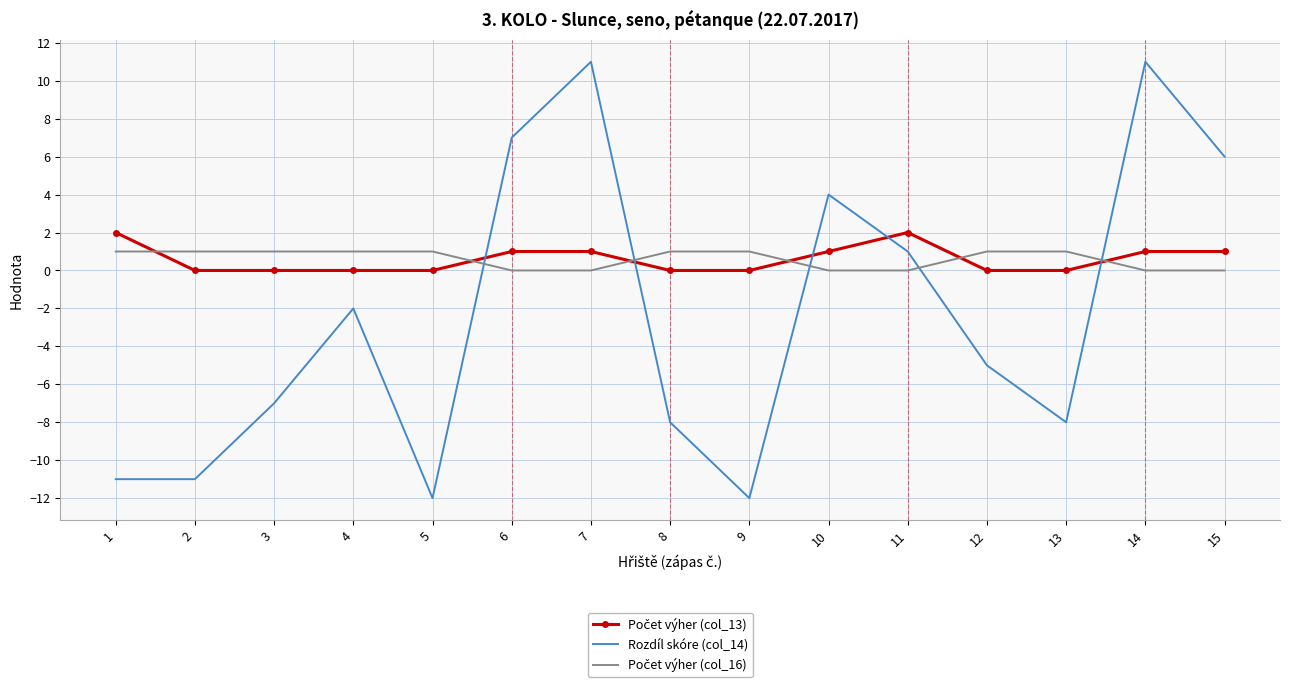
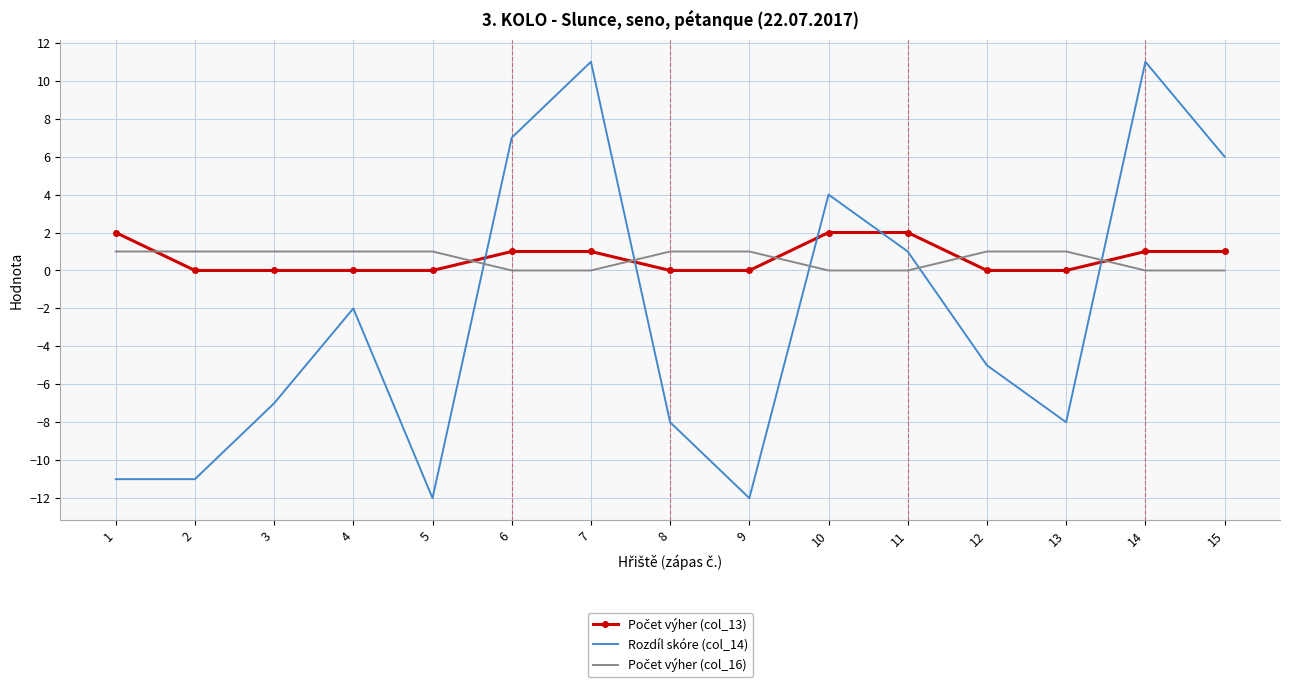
  {
    "Počet výher (col_13)": {
      "1": 2,
      "2": 0,
      "3": 0,
      "4": 0,
      "5": 0,
      "6": 1,
      "7": 1,
      "8": 0,
      "9": 0,
-     "10": 1,
+     "10": 2,
      "11": 2,
      "12": 0,
      "13": 0,
      "14": 1,
      "15": 1
    },
    "Rozdíl skóre (col_14)": {
      "1": -11,
      "2": -11,
      "3": -7,
      "4": -2,
      "5": -12,
      "6": 7,
      "7": 11,
      "8": -8,
      "9": -12,
      "10": 4,
      "11": 1,
      "12": -5,
      "13": -8,
      "14": 11,
      "15": 6
    },
    "Počet výher (col_16)": {
      "1": 1,
      "2": 1,
      "3": 1,
      "4": 1,
      "5": 1,
      "6": 0,
      "7": 0,
      "8": 1,
      "9": 1,
      "10": 0,
      "11": 0,
      "12": 1,
      "13": 1,
      "14": 0,
      "15": 0
    }
  }
